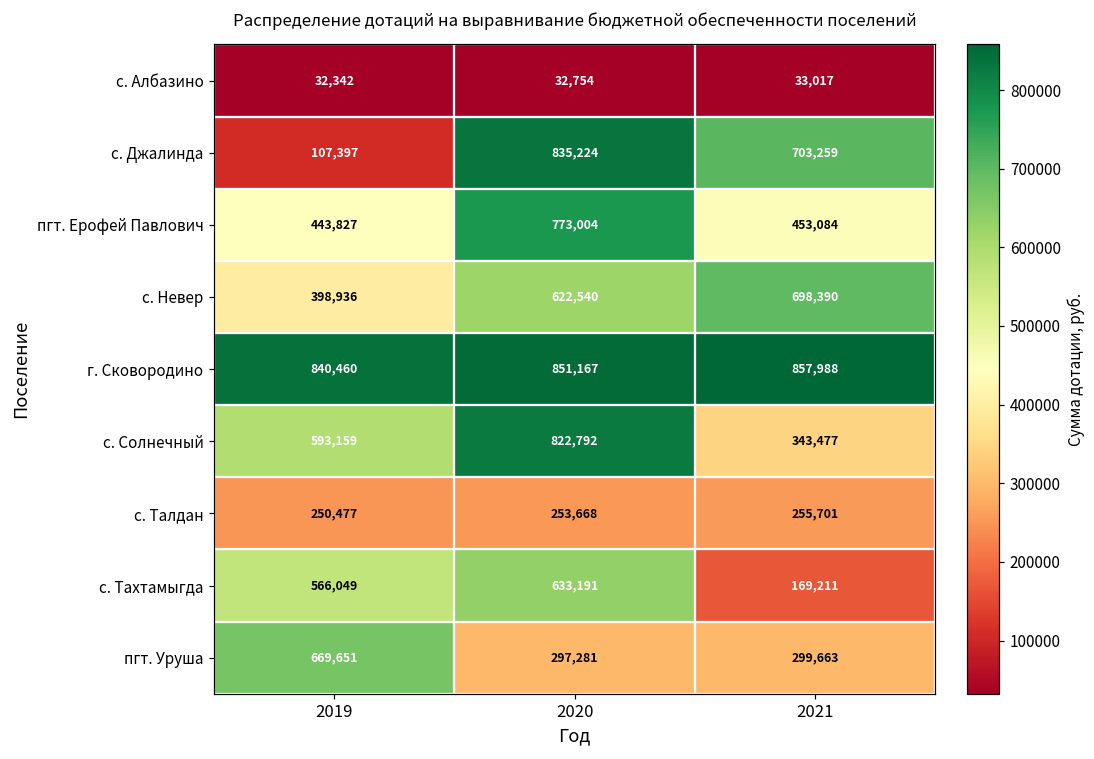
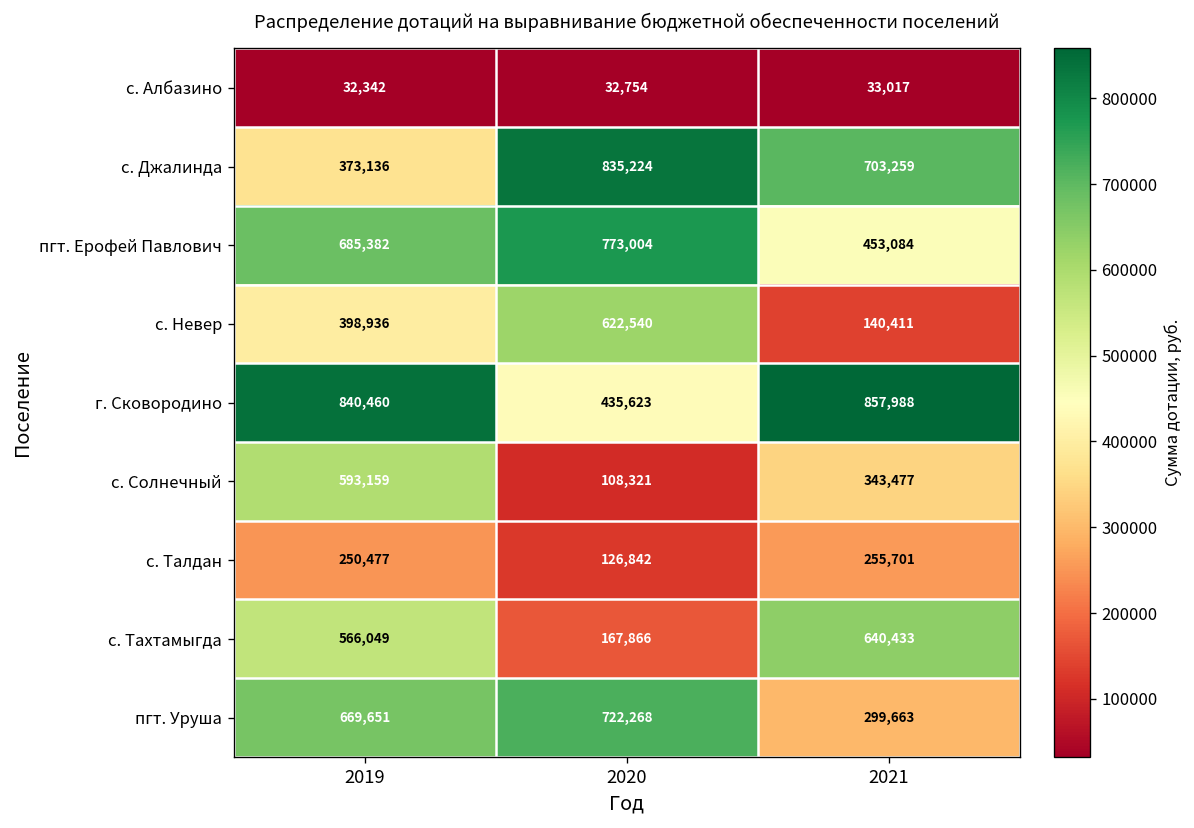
  {
    "с. Албазино": {
      "2019": "32,342",
      "2020": "32,754",
      "2021": "33,017"
    },
    "с. Джалинда": {
-     "2019": "107,397",
+     "2019": "373,136",
      "2020": "835,224",
      "2021": "703,259"
    },
    "пгт. Ерофей Павлович": {
-     "2019": "443,827",
+     "2019": "685,382",
      "2020": "773,004",
      "2021": "453,084"
    },
    "с. Невер": {
      "2019": "398,936",
      "2020": "622,540",
-     "2021": "698,390"
+     "2021": "140,411"
    },
    "г. Сковородино": {
      "2019": "840,460",
-     "2020": "851,167",
+     "2020": "435,623",
      "2021": "857,988"
    },
    "с. Солнечный": {
      "2019": "593,159",
-     "2020": "822,792",
+     "2020": "108,321",
      "2021": "343,477"
    },
    "с. Талдан": {
      "2019": "250,477",
-     "2020": "253,668",
+     "2020": "126,842",
      "2021": "255,701"
    },
    "с. Тахтамыгда": {
      "2019": "566,049",
-     "2020": "633,191",
-     "2021": "169,211"
+     "2020": "167,866",
+     "2021": "640,433"
    },
    "пгт. Уруша": {
      "2019": "669,651",
-     "2020": "297,281",
+     "2020": "722,268",
      "2021": "299,663"
    }
  }
